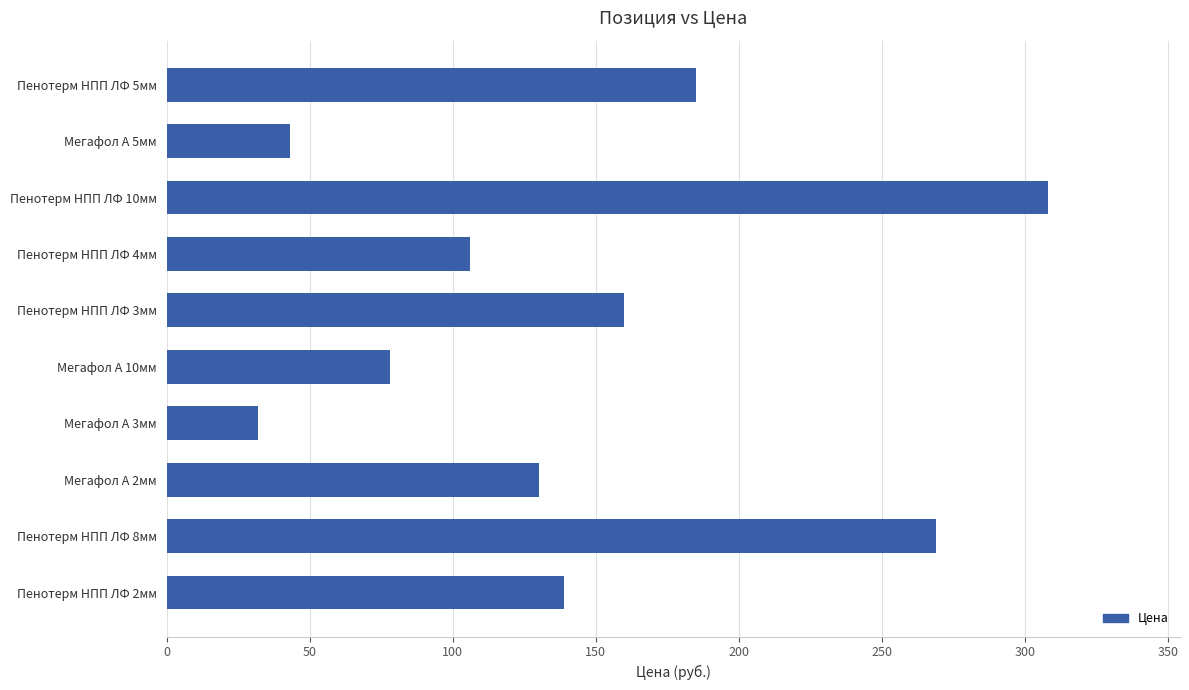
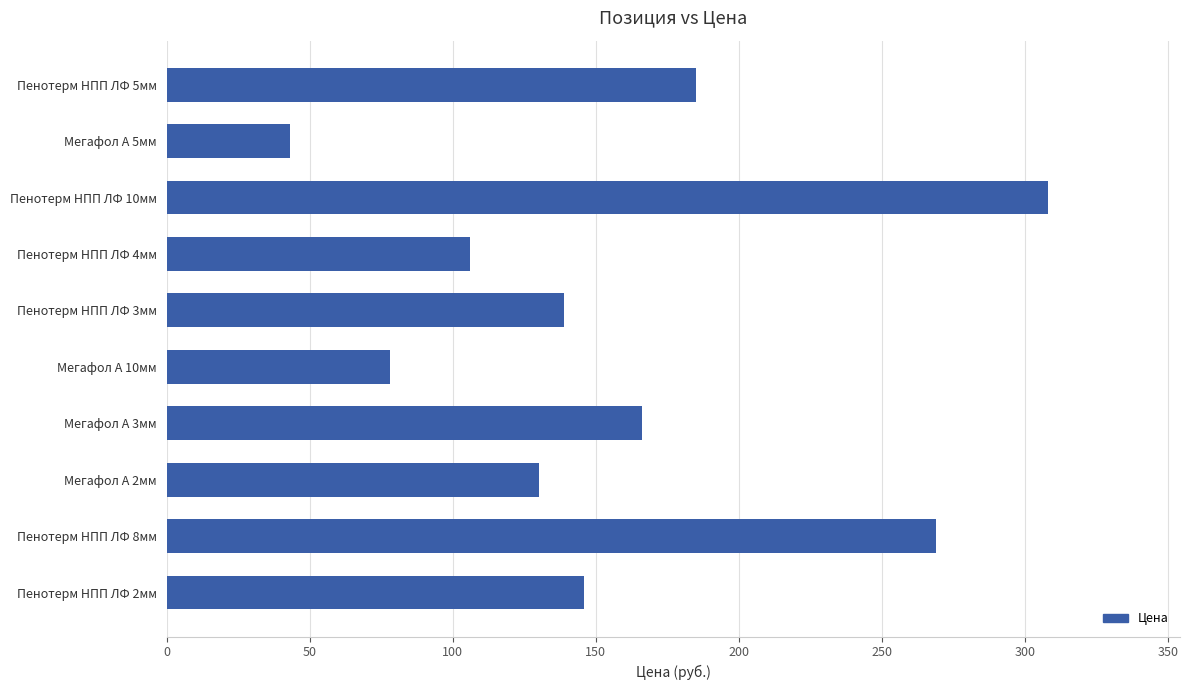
  {
    "Пенотерм НПП ЛФ 5мм": 185,
    "Мегафол А 5мм": 43,
    "Пенотерм НПП ЛФ 10мм": 308,
    "Пенотерм НПП ЛФ 4мм": 106,
-   "Пенотерм НПП ЛФ 3мм": 160,
+   "Пенотерм НПП ЛФ 3мм": 139,
    "Мегафол А 10мм": 78,
-   "Мегафол А 3мм": 32,
+   "Мегафол А 3мм": 166,
    "Мегафол А 2мм": 130,
    "Пенотерм НПП ЛФ 8мм": 269,
-   "Пенотерм НПП ЛФ 2мм": 139
+   "Пенотерм НПП ЛФ 2мм": 146
  }
